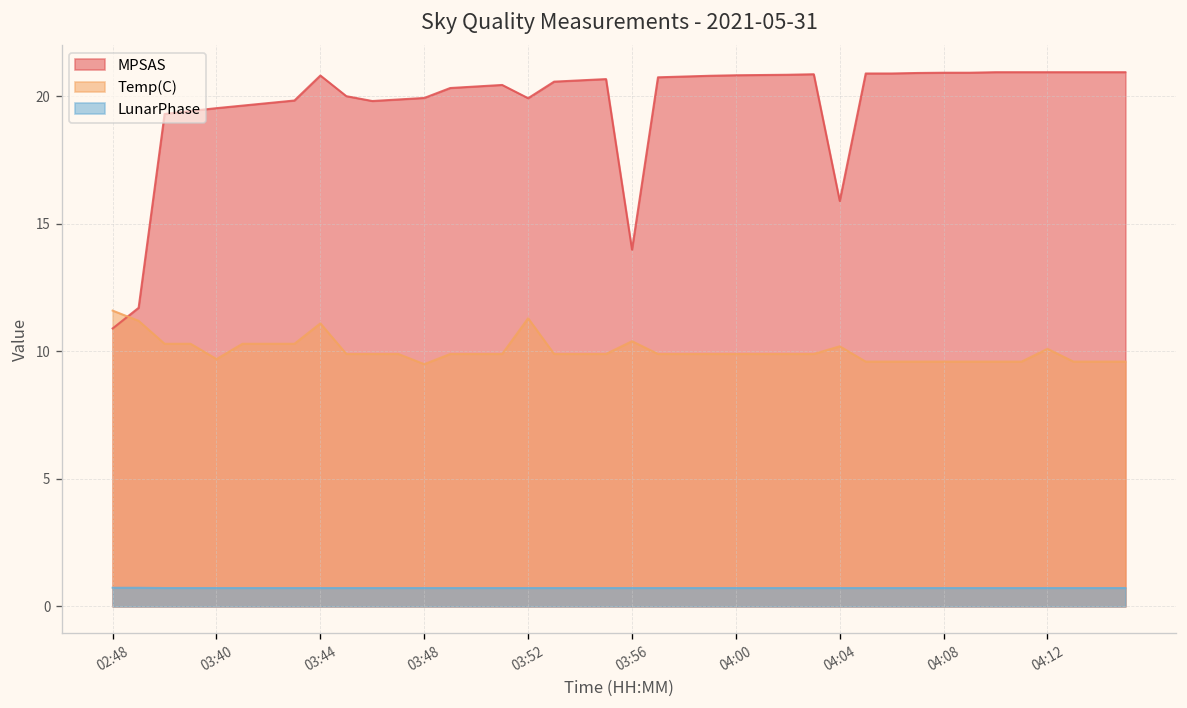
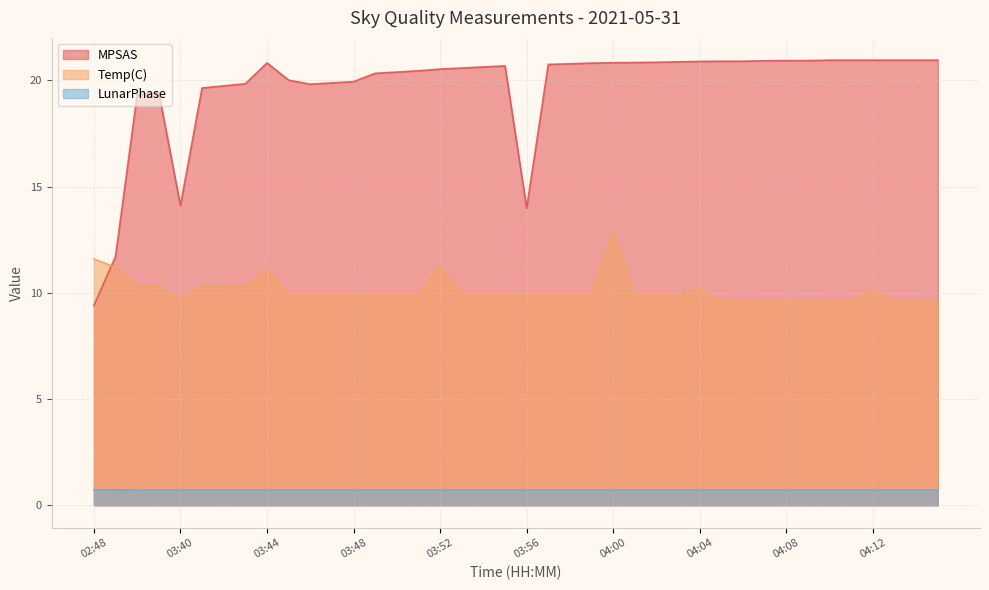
  {
    "MPSAS": {
-     "02:48": 10.9,
-     "03:40": 19.5,
+     "02:48": 9.4,
+     "03:40": 14.1,
      "03:44": 20.8,
      "03:48": 19.9,
-     "03:52": 19.9,
+     "03:52": 20.5,
      "03:56": 14.0,
      "04:00": 20.8,
-     "04:04": 15.9,
+     "04:04": 20.9,
      "04:08": 20.9,
      "04:12": 21.0
    },
    "Temp(C)": {
      "02:48": 11.6,
      "03:40": 9.7,
      "03:44": 11.1,
-     "03:48": 9.5,
+     "03:48": 9.9,
      "03:52": 11.3,
-     "03:56": 10.4,
-     "04:00": 9.9,
+     "03:56": 9.9,
+     "04:00": 12.8,
      "04:04": 10.2,
      "04:08": 9.6,
      "04:12": 10.1
    },
    "LunarPhase": {
      "02:48": 0.7,
      "03:40": 0.7,
      "03:44": 0.7,
      "03:48": 0.7,
      "03:52": 0.7,
      "03:56": 0.7,
      "04:00": 0.7,
      "04:04": 0.7,
      "04:08": 0.7,
      "04:12": 0.7
    }
  }
